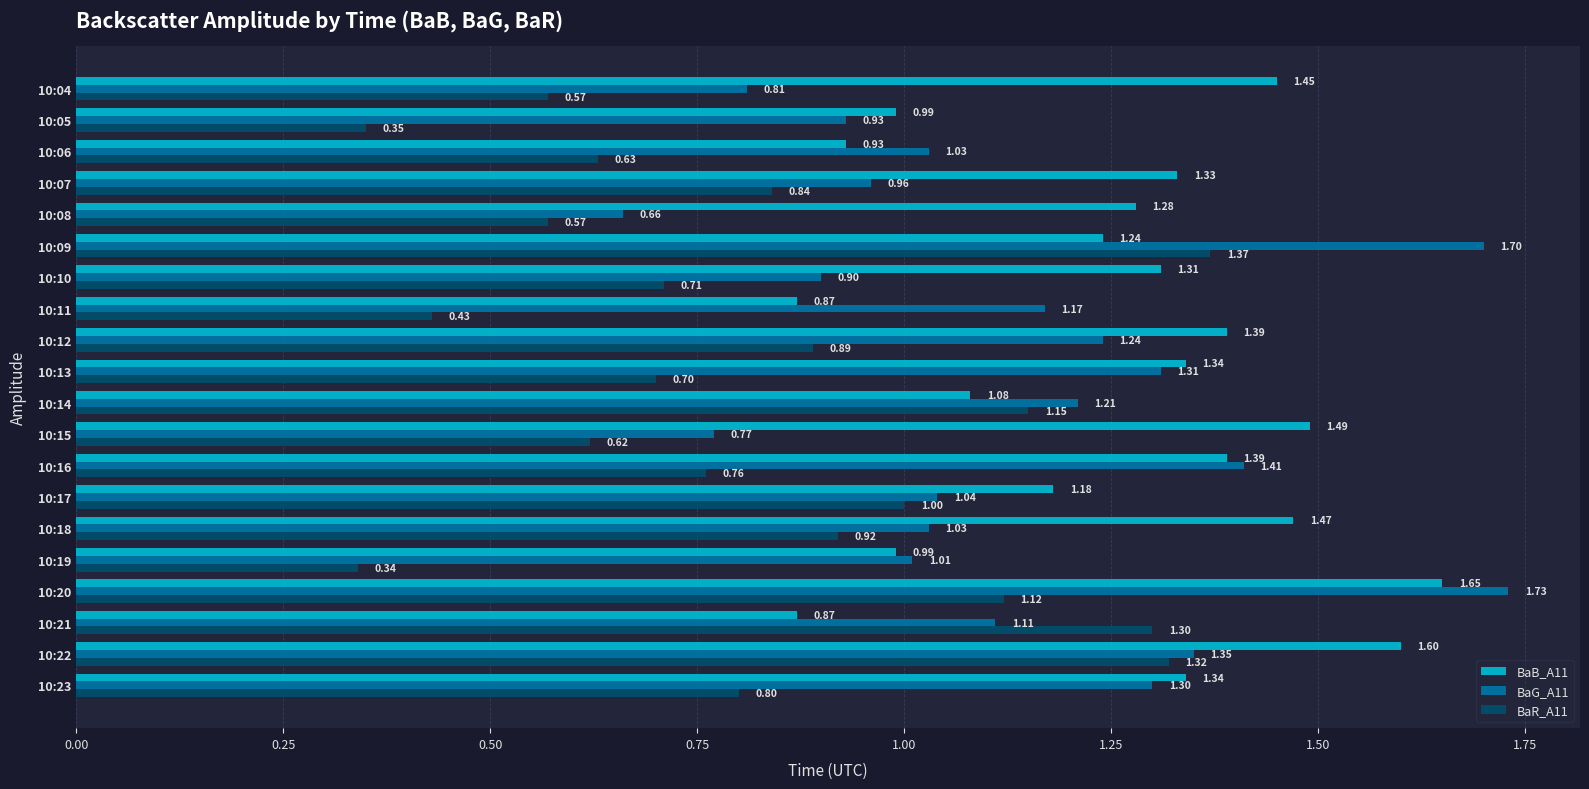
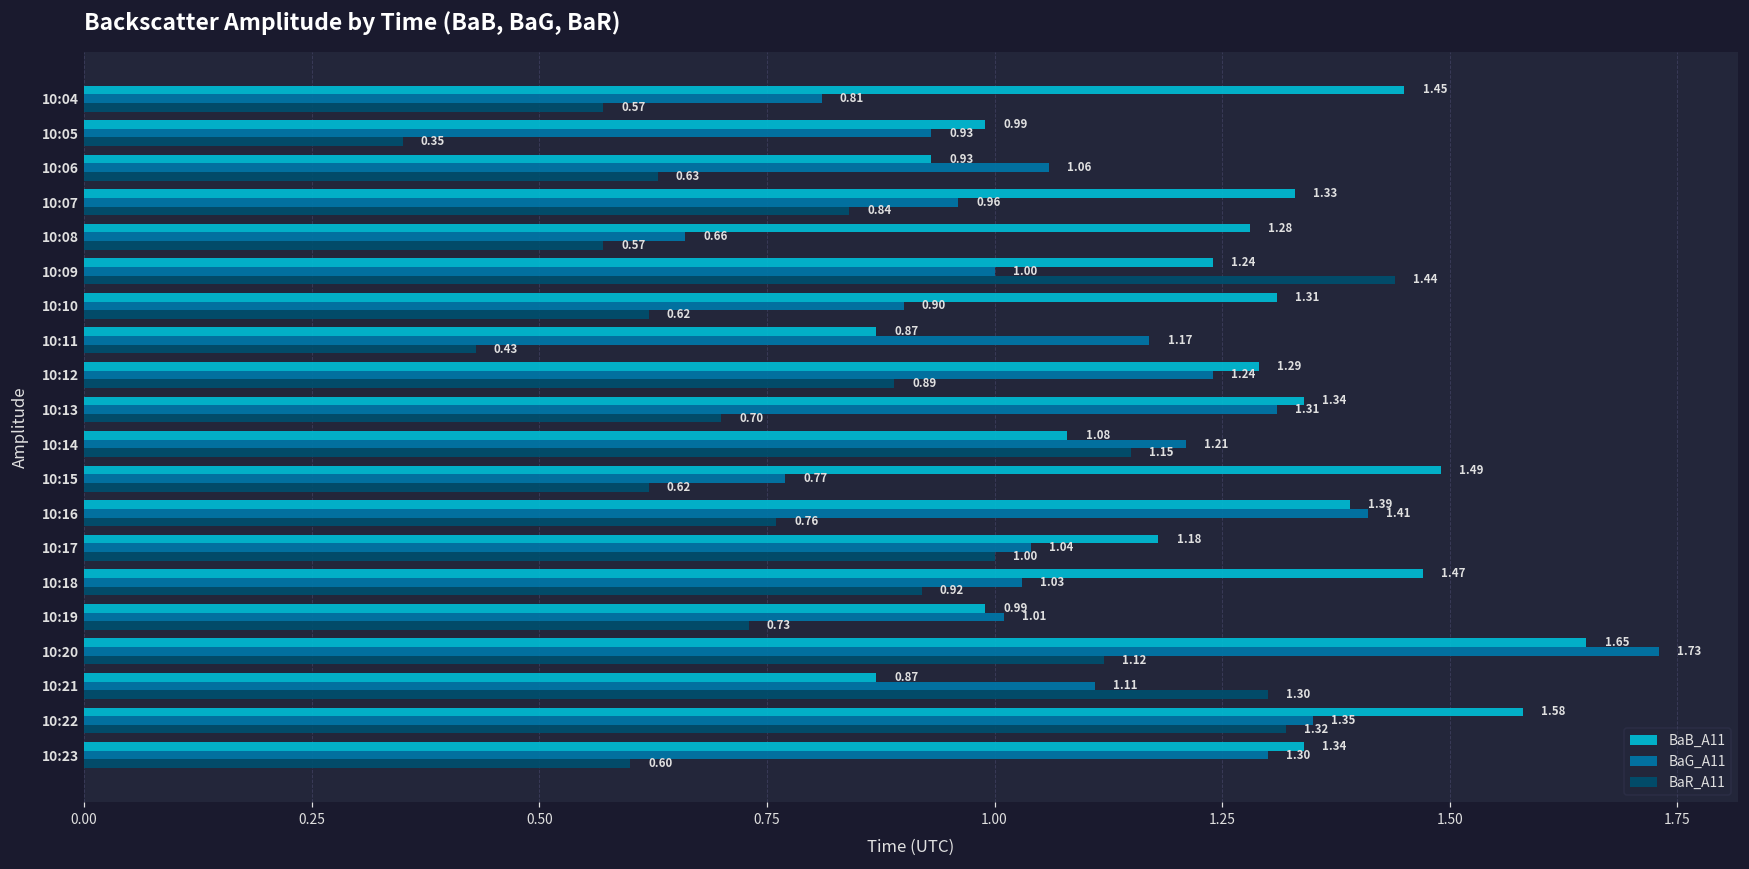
  {
    "BaB_A11": {
      "10:04": 1.45,
      "10:05": 0.99,
      "10:06": 0.93,
      "10:07": 1.33,
      "10:08": 1.28,
      "10:09": 1.24,
      "10:10": 1.31,
      "10:11": 0.87,
-     "10:12": 1.39,
+     "10:12": 1.29,
      "10:13": 1.34,
      "10:14": 1.08,
      "10:15": 1.49,
      "10:16": 1.39,
      "10:17": 1.18,
      "10:18": 1.47,
      "10:19": 0.99,
      "10:20": 1.65,
      "10:21": 0.87,
-     "10:22": 1.60,
+     "10:22": 1.58,
      "10:23": 1.34
    },
    "BaG_A11": {
      "10:04": 0.81,
      "10:05": 0.93,
-     "10:06": 1.03,
+     "10:06": 1.06,
      "10:07": 0.96,
      "10:08": 0.66,
-     "10:09": 1.70,
+     "10:09": 1.00,
      "10:10": 0.90,
      "10:11": 1.17,
      "10:12": 1.24,
      "10:13": 1.31,
      "10:14": 1.21,
      "10:15": 0.77,
      "10:16": 1.41,
      "10:17": 1.04,
      "10:18": 1.03,
      "10:19": 1.01,
      "10:20": 1.73,
      "10:21": 1.11,
      "10:22": 1.35,
      "10:23": 1.30
    },
    "BaR_A11": {
      "10:04": 0.57,
      "10:05": 0.35,
      "10:06": 0.63,
      "10:07": 0.84,
      "10:08": 0.57,
-     "10:09": 1.37,
-     "10:10": 0.71,
+     "10:09": 1.44,
+     "10:10": 0.62,
      "10:11": 0.43,
      "10:12": 0.89,
      "10:13": 0.70,
      "10:14": 1.15,
      "10:15": 0.62,
      "10:16": 0.76,
      "10:17": 1.00,
      "10:18": 0.92,
-     "10:19": 0.34,
+     "10:19": 0.73,
      "10:20": 1.12,
      "10:21": 1.30,
      "10:22": 1.32,
-     "10:23": 0.80
+     "10:23": 0.60
    }
  }
